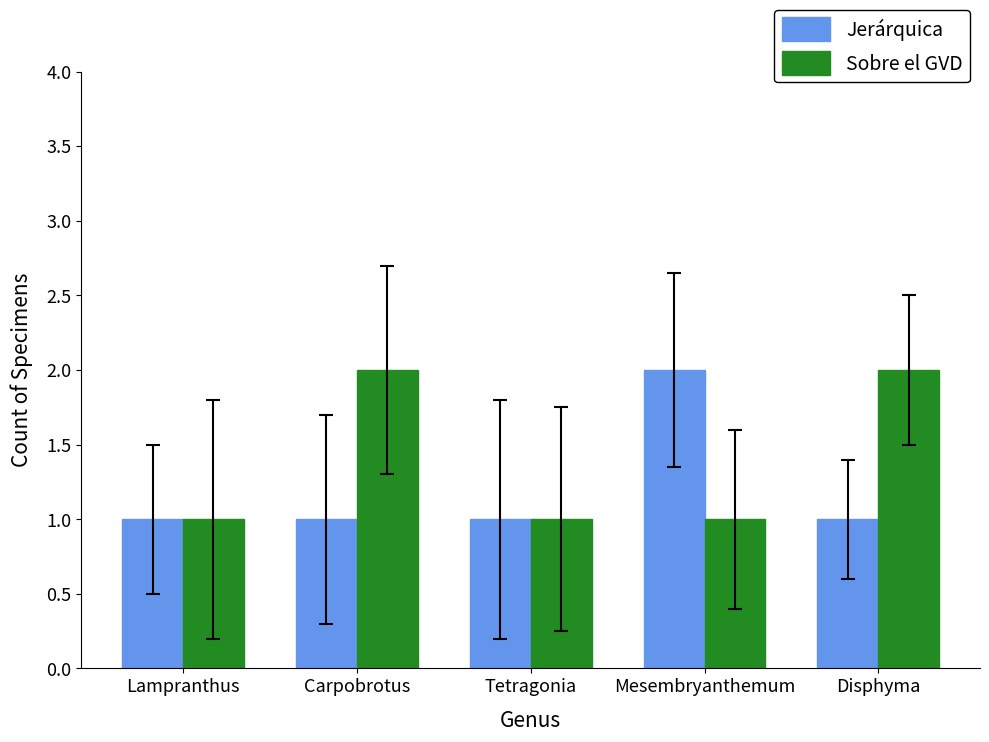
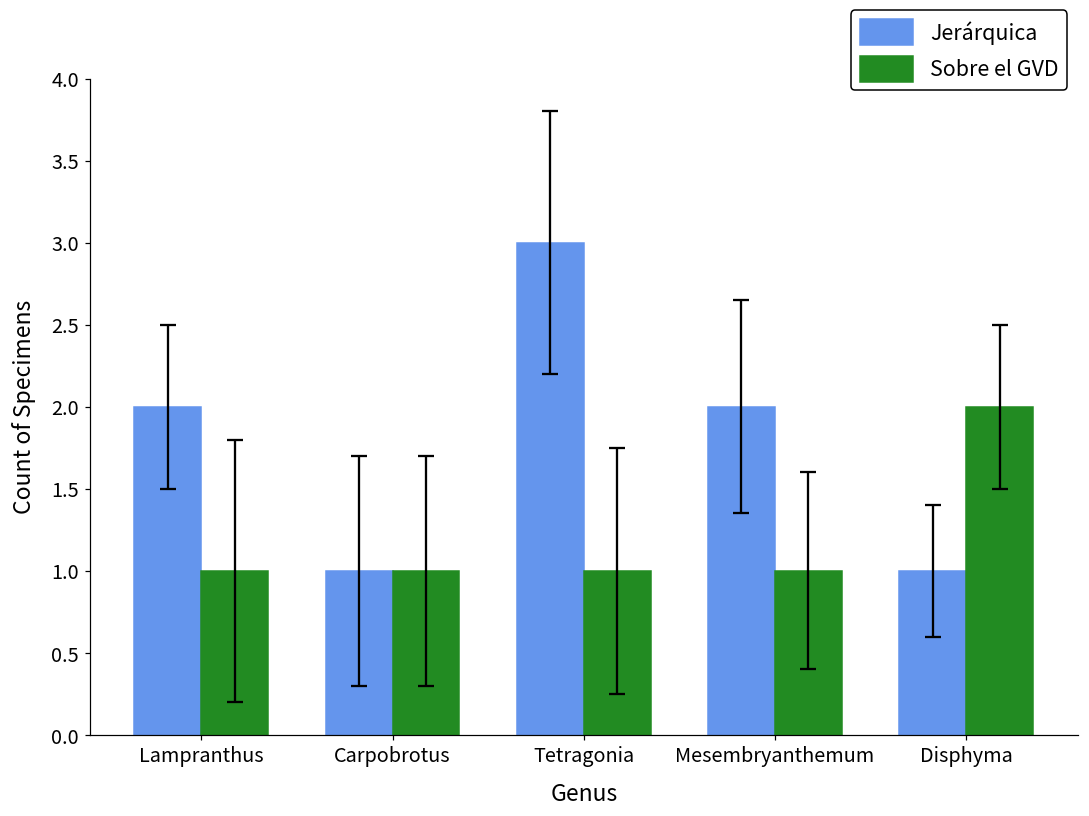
  {
    "Jerárquica": {
-     "Lampranthus": 1,
+     "Lampranthus": 2,
      "Carpobrotus": 1,
-     "Tetragonia": 1,
+     "Tetragonia": 3,
      "Mesembryanthemum": 2,
      "Disphyma": 1
    },
    "Sobre el GVD": {
      "Lampranthus": 1,
-     "Carpobrotus": 2,
+     "Carpobrotus": 1,
      "Tetragonia": 1,
      "Mesembryanthemum": 1,
      "Disphyma": 2
    }
  }
